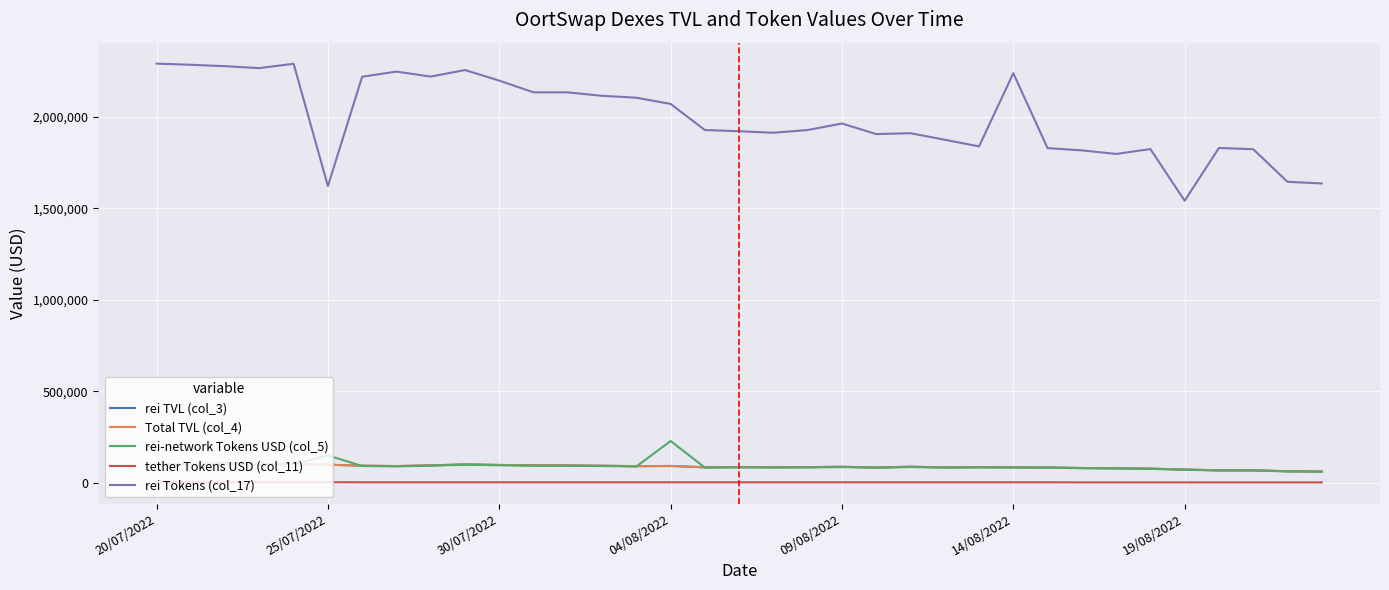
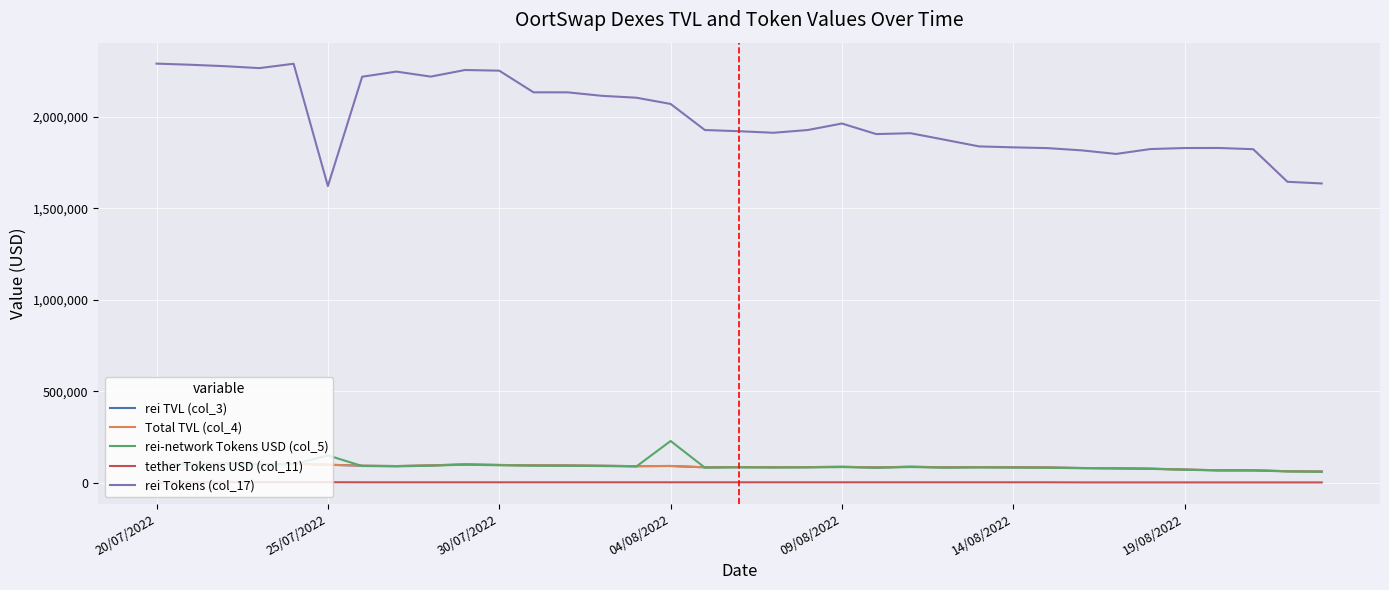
  {
    "rei-network Tokens USD (col_5)": {
      "04/08/2022": "230,000"
    },
    "rei Tokens (col_17)": {
      "20/07/2022": "2,290,000",
      "25/07/2022": "1,620,000",
-     "30/07/2022": "2,200,000",
+     "30/07/2022": "2,250,000",
      "04/08/2022": "2,070,000",
      "09/08/2022": "1,960,000",
-     "14/08/2022": "2,240,000",
-     "19/08/2022": "1,540,000"
+     "14/08/2022": "1,830,000",
+     "19/08/2022": "1,830,000"
    }
  }
